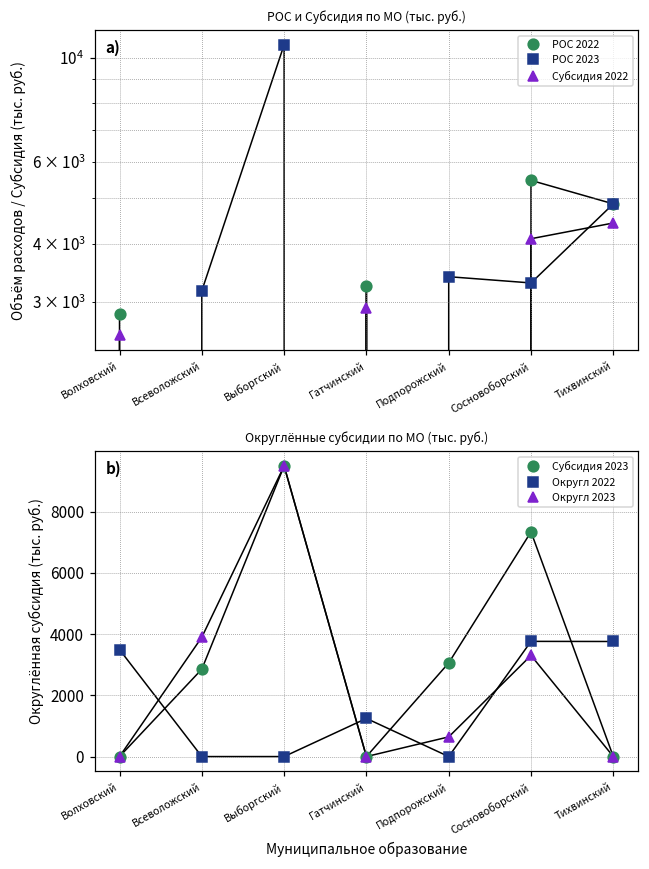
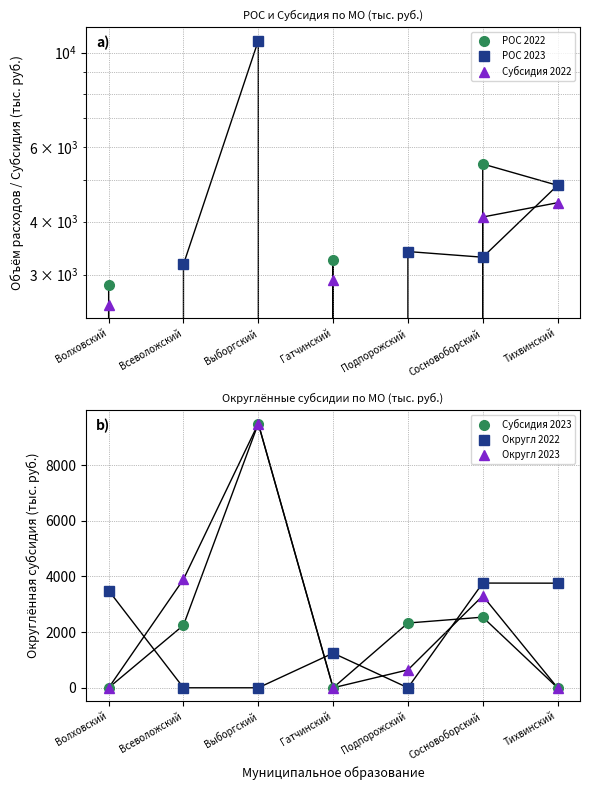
  {
    "Округлённые субсидии по МО (тыс. руб.)": {
      "Субсидия 2023": {
-       "Всеволожский": 2900,
-       "Подпорожский": 3100,
-       "Сосновоборский": 7300
+       "Всеволожский": 2200,
+       "Подпорожский": 2300,
+       "Сосновоборский": 2500
      },
      "Округл 2022": {
        "Волховский": 3500,
        "Всеволожский": 0,
        "Выборгский": 0,
        "Гатчинский": 1200,
        "Подпорожский": 0,
        "Сосновоборский": 3800,
        "Тихвинский": 3800
      },
      "Округл 2023": {
        "Всеволожский": 3900,
        "Подпорожский": 600,
        "Сосновоборский": 3300
      }
    }
  }
